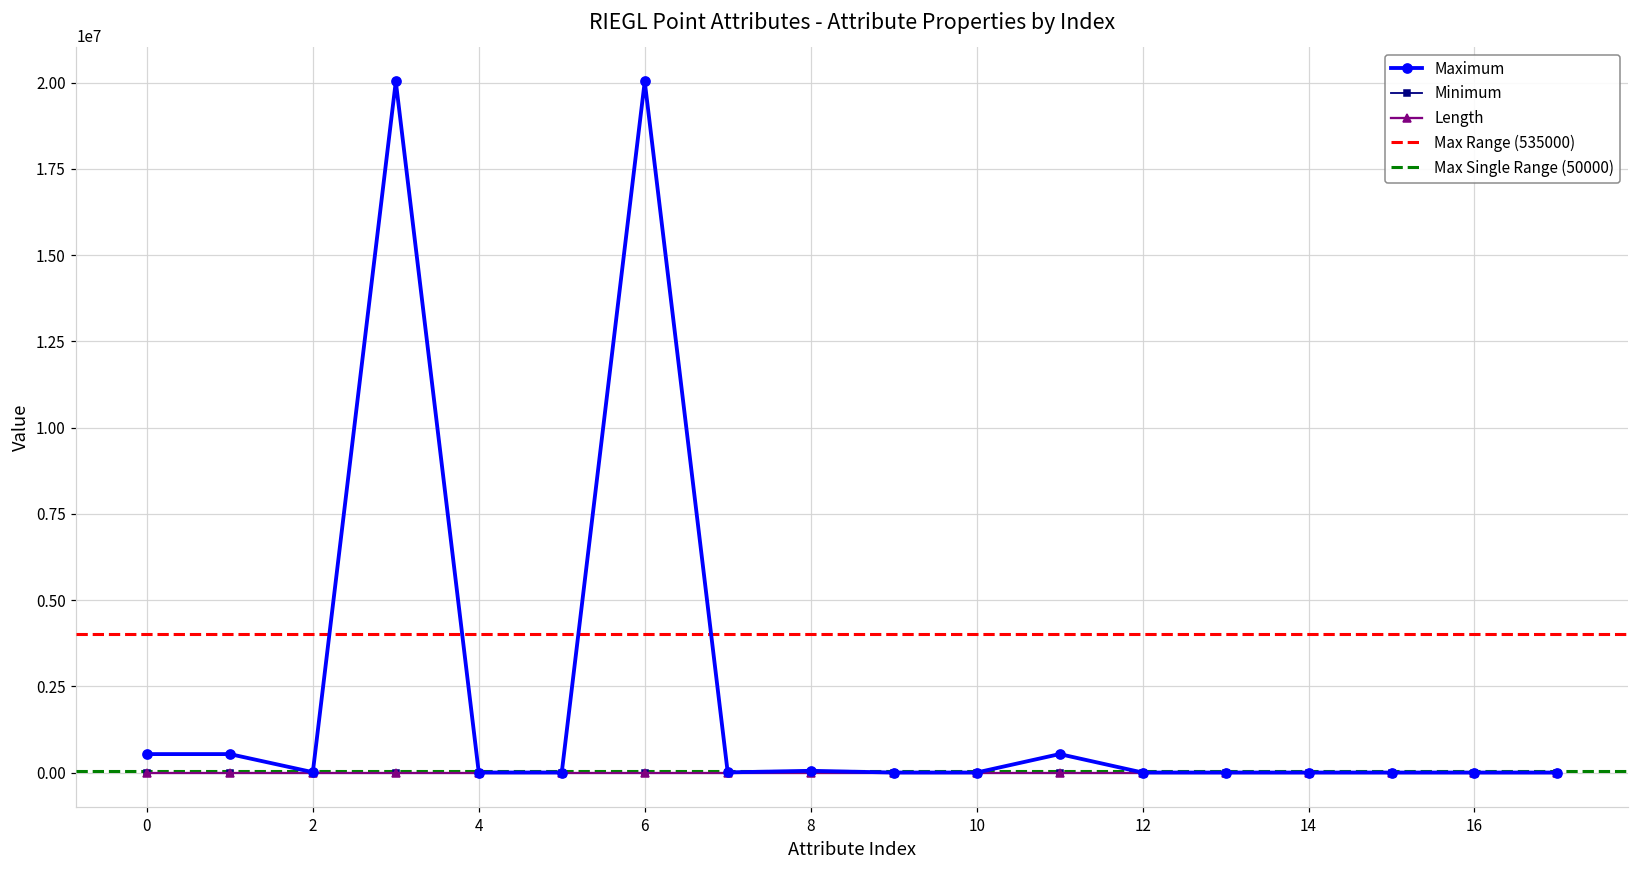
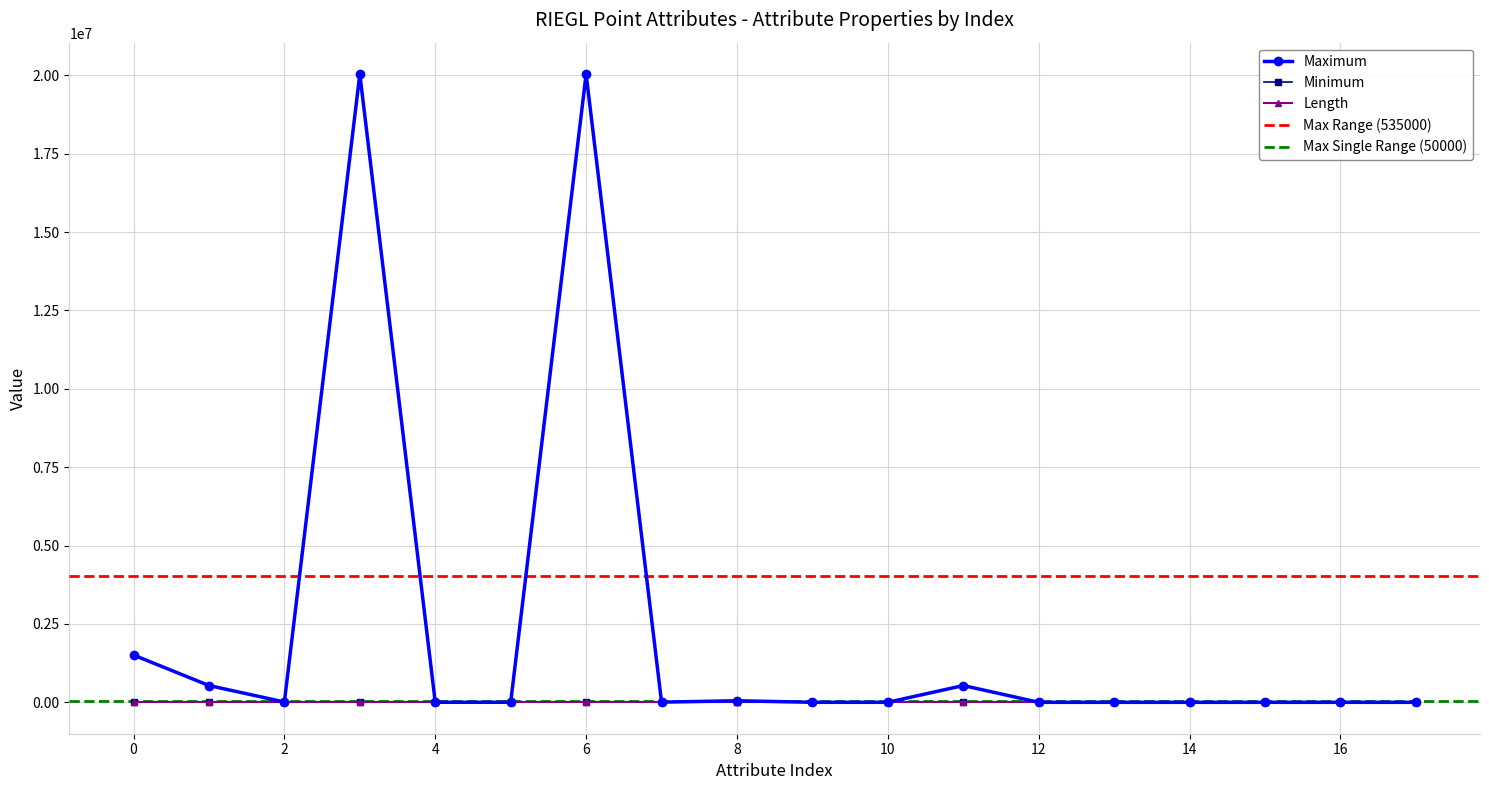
  {
    "Maximum": {
-     "0": 500000,
+     "0": 1500000,
      "6": 20000000
    },
    "Length": {
      "0": 0,
      "6": 0
    }
  }
